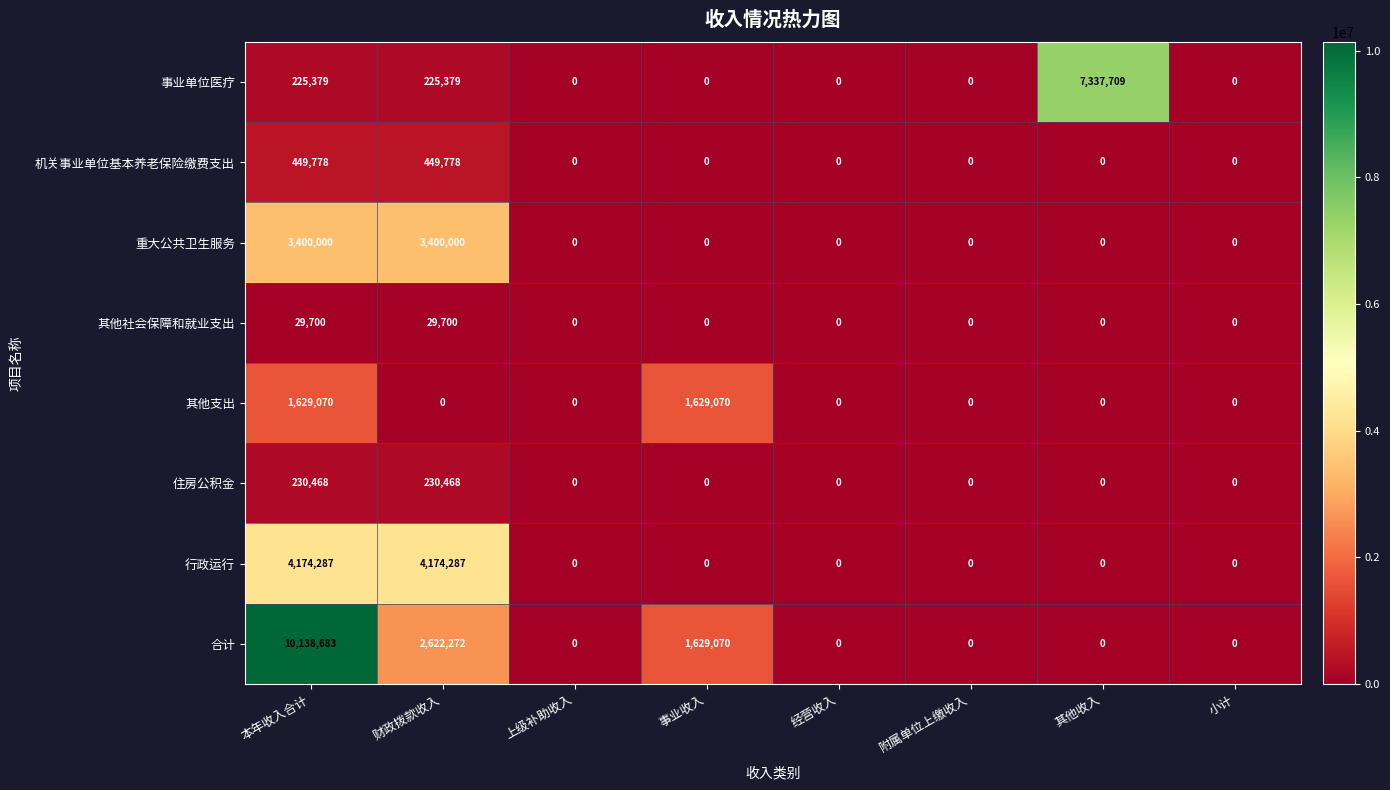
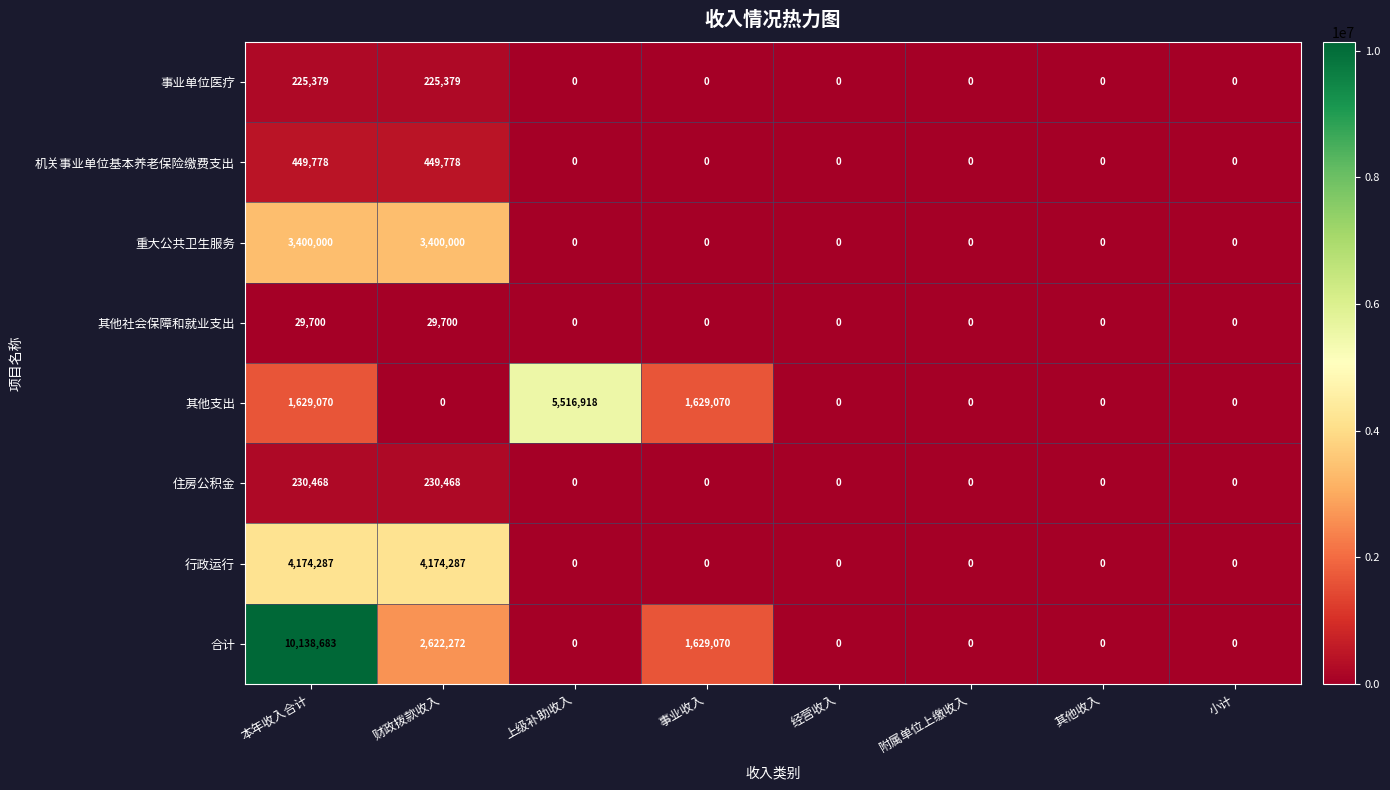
  {
    "事业单位医疗": {
      "本年收入合计": "225,379",
      "财政拨款收入": "225,379",
      "上级补助收入": "0",
      "事业收入": "0",
      "经营收入": "0",
      "附属单位上缴收入": "0",
-     "其他收入": "7,337,709",
+     "其他收入": "0",
      "小计": "0"
    },
    "机关事业单位基本养老保险缴费支出": {
      "本年收入合计": "449,778",
      "财政拨款收入": "449,778",
      "上级补助收入": "0",
      "事业收入": "0",
      "经营收入": "0",
      "附属单位上缴收入": "0",
      "其他收入": "0",
      "小计": "0"
    },
    "重大公共卫生服务": {
      "本年收入合计": "3,400,000",
      "财政拨款收入": "3,400,000",
      "上级补助收入": "0",
      "事业收入": "0",
      "经营收入": "0",
      "附属单位上缴收入": "0",
      "其他收入": "0",
      "小计": "0"
    },
    "其他社会保障和就业支出": {
      "本年收入合计": "29,700",
      "财政拨款收入": "29,700",
      "上级补助收入": "0",
      "事业收入": "0",
      "经营收入": "0",
      "附属单位上缴收入": "0",
      "其他收入": "0",
      "小计": "0"
    },
    "其他支出": {
      "本年收入合计": "1,629,070",
      "财政拨款收入": "0",
-     "上级补助收入": "0",
+     "上级补助收入": "5,516,918",
      "事业收入": "1,629,070",
      "经营收入": "0",
      "附属单位上缴收入": "0",
      "其他收入": "0",
      "小计": "0"
    },
    "住房公积金": {
      "本年收入合计": "230,468",
      "财政拨款收入": "230,468",
      "上级补助收入": "0",
      "事业收入": "0",
      "经营收入": "0",
      "附属单位上缴收入": "0",
      "其他收入": "0",
      "小计": "0"
    },
    "行政运行": {
      "本年收入合计": "4,174,287",
      "财政拨款收入": "4,174,287",
      "上级补助收入": "0",
      "事业收入": "0",
      "经营收入": "0",
      "附属单位上缴收入": "0",
      "其他收入": "0",
      "小计": "0"
    },
    "合计": {
      "本年收入合计": "10,138,683",
      "财政拨款收入": "2,622,272",
      "上级补助收入": "0",
      "事业收入": "1,629,070",
      "经营收入": "0",
      "附属单位上缴收入": "0",
      "其他收入": "0",
      "小计": "0"
    }
  }
